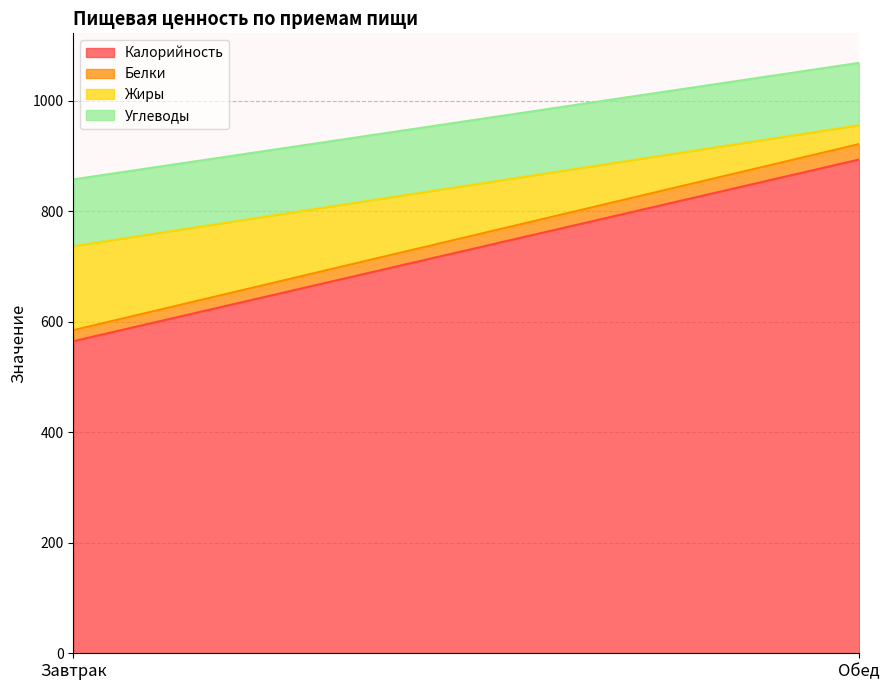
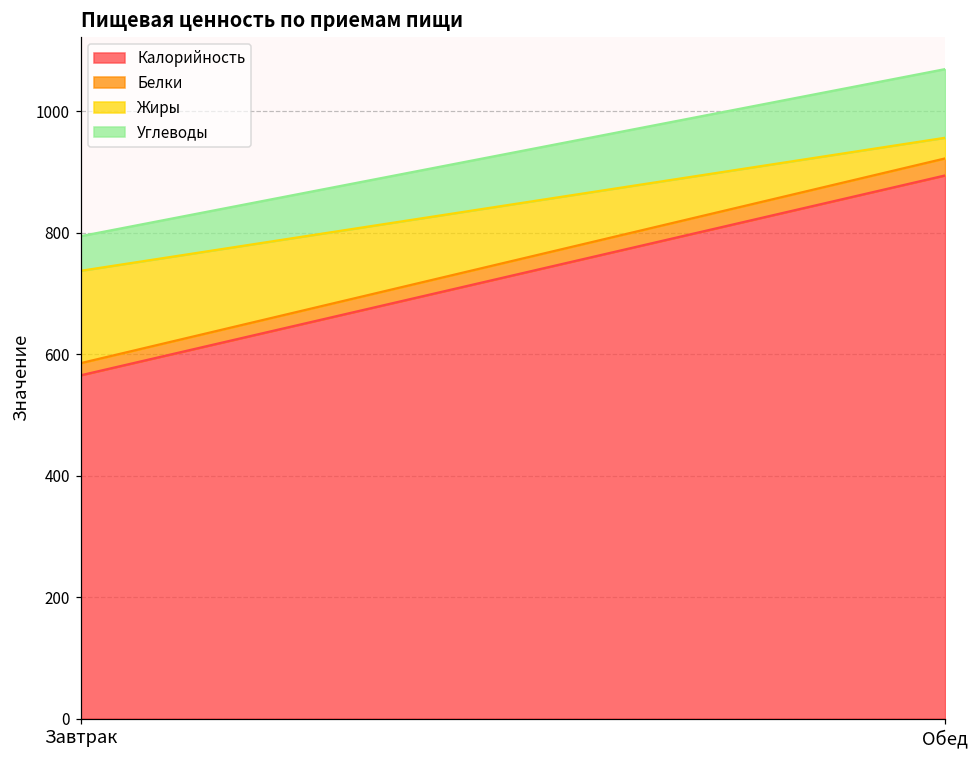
  {
    "Калорийность": {
      "Завтрак": 570,
      "Обед": 890
    },
    "Белки": {
      "Завтрак": 20,
      "Обед": 30
    },
    "Жиры": {
      "Завтрак": 150,
      "Обед": 30
    },
    "Углеводы": {
-     "Завтрак": 120,
+     "Завтрак": 60,
      "Обед": 110
    }
  }
